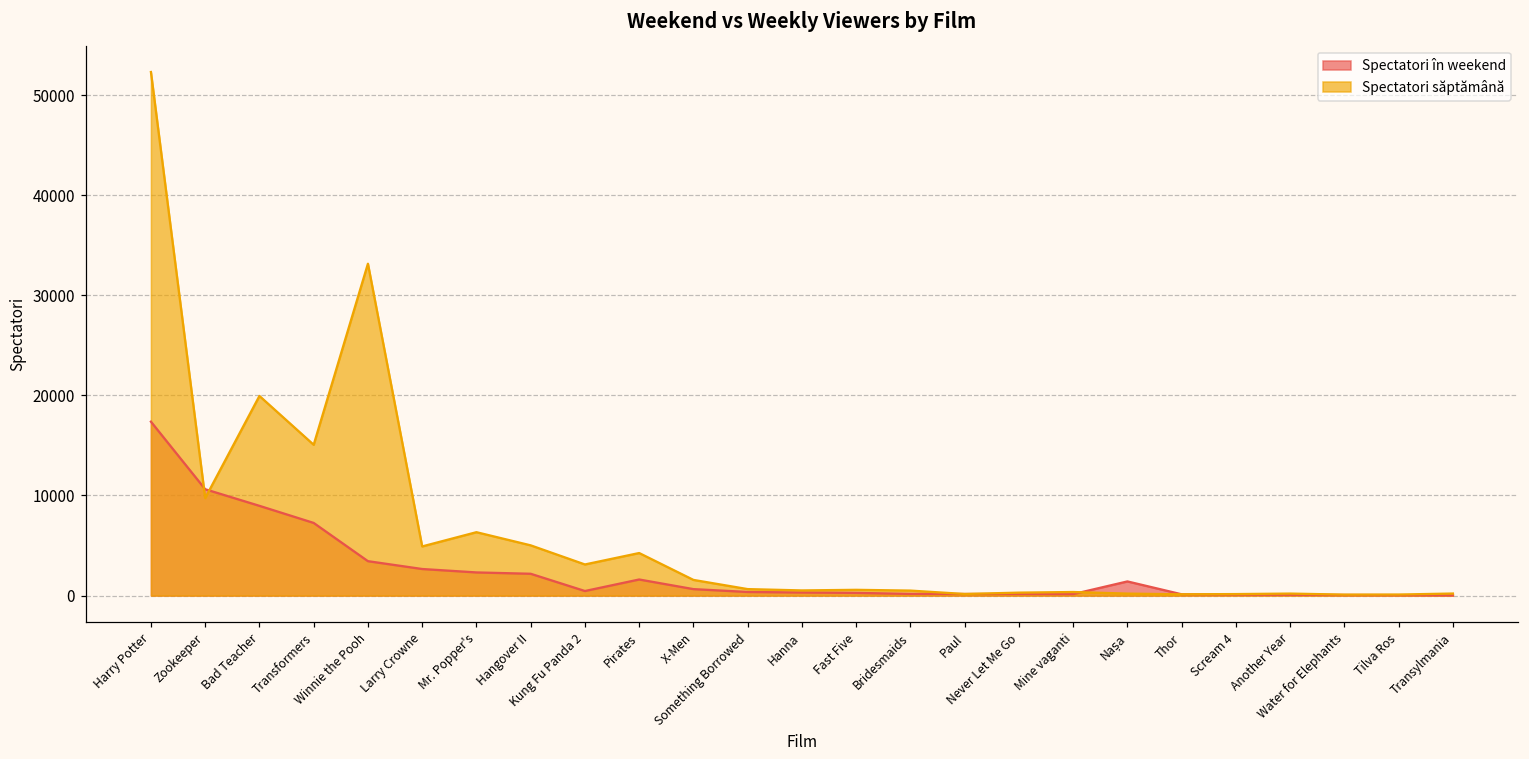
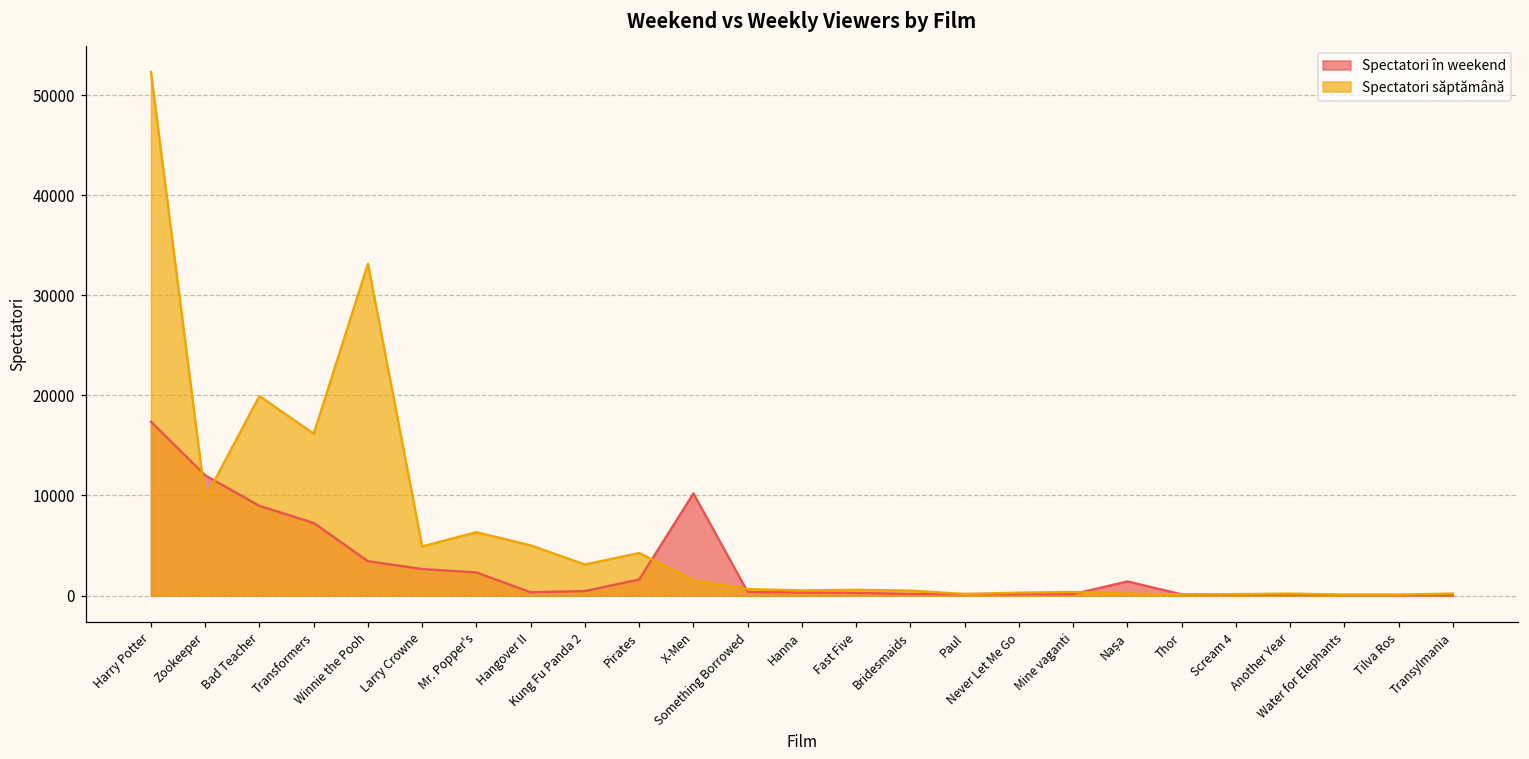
  {
    "Spectatori în weekend": {
      "Harry Potter": 17000,
-     "Zookeeper": 11000,
+     "Zookeeper": 12000,
      "Bad Teacher": 9000,
      "Transformers": 7000,
      "Winnie the Pooh": 3000,
      "Larry Crowne": 3000,
      "Mr. Popper's": 2000,
-     "Hangover II": 2000,
+     "Hangover II": 0,
      "Kung Fu Panda 2": 0,
      "Pirates": 2000,
-     "X-Men": 1000,
+     "X-Men": 10000,
      "Something Borrowed": 0,
      "Fast Five": 0,
      "Bridesmaids": 0,
      "Nașa": 1000
    },
    "Spectatori săptămână": {
      "Harry Potter": 52000,
      "Zookeeper": 10000,
      "Bad Teacher": 20000,
-     "Transformers": 15000,
+     "Transformers": 16000,
      "Winnie the Pooh": 33000,
      "Larry Crowne": 5000,
      "Mr. Popper's": 6000,
      "Hangover II": 5000,
      "Kung Fu Panda 2": 3000,
      "Pirates": 4000,
      "X-Men": 2000,
      "Something Borrowed": 1000,
      "Fast Five": 1000,
      "Bridesmaids": 1000,
      "Nașa": 0
    }
  }
